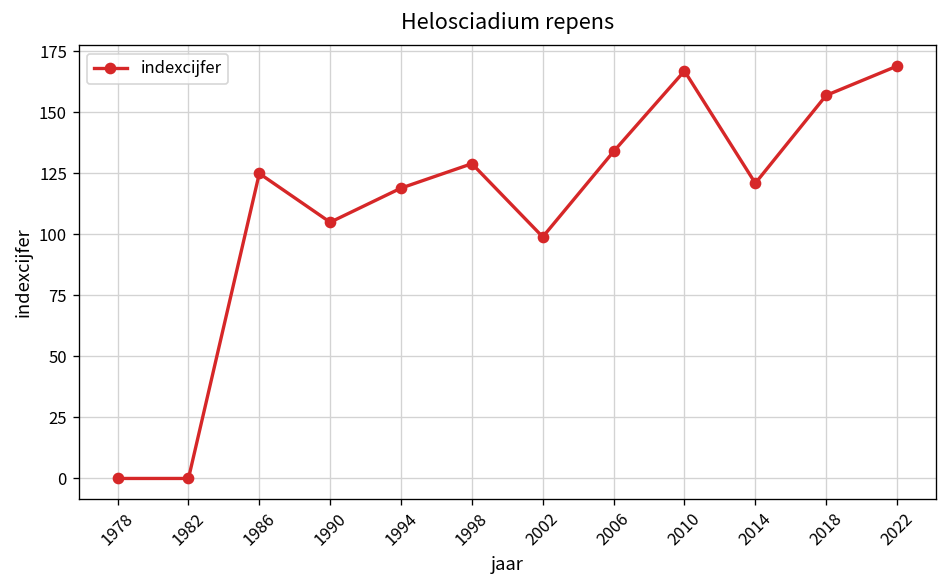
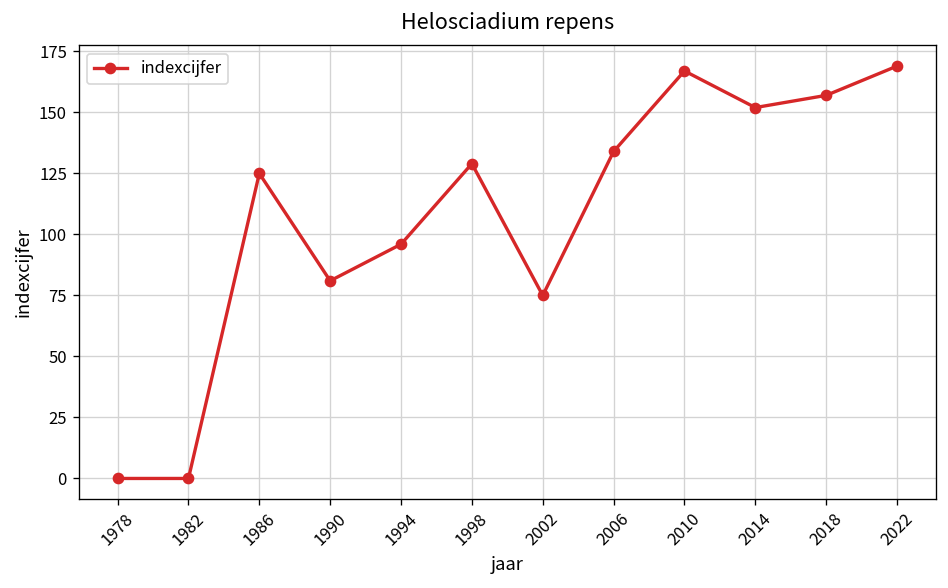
  {
    "1978": 0,
    "1982": 0,
    "1986": 125,
-   "1990": 105,
-   "1994": 119,
+   "1990": 81,
+   "1994": 96,
    "1998": 129,
-   "2002": 99,
+   "2002": 75,
    "2006": 134,
    "2010": 167,
-   "2014": 121,
+   "2014": 152,
    "2018": 157,
    "2022": 169
  }
